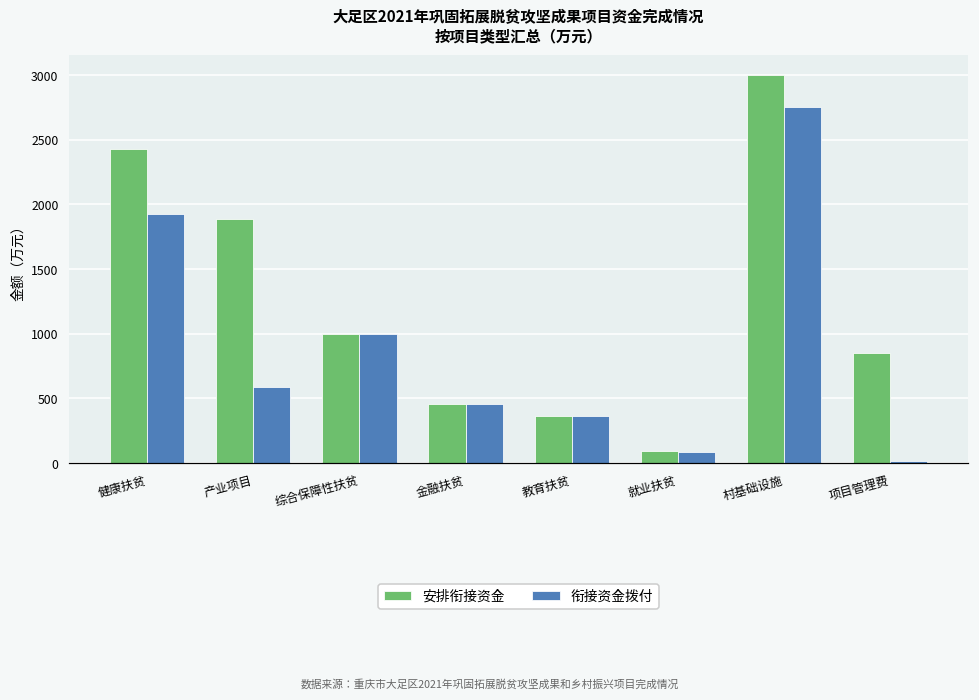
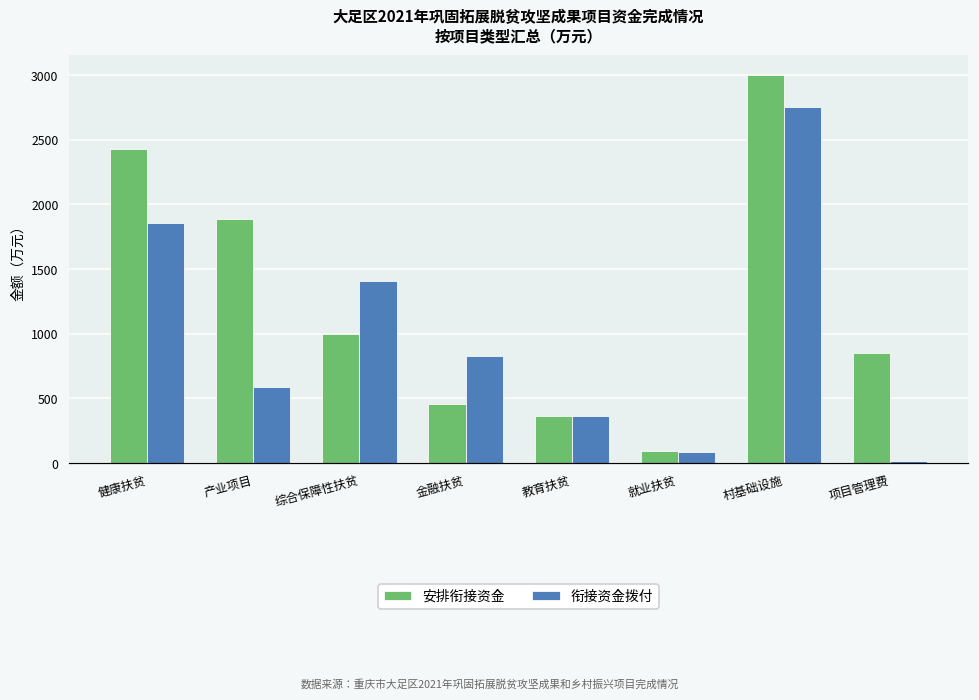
  {
    "安排衔接资金": {
      "健康扶贫": 2430,
      "产业项目": 1890,
      "综合保障性扶贫": 1000,
      "金融扶贫": 450,
      "教育扶贫": 360,
      "就业扶贫": 90,
      "村基础设施": 3000,
      "项目管理费": 850
    },
    "衔接资金拨付": {
-     "健康扶贫": 1930,
+     "健康扶贫": 1850,
      "产业项目": 590,
-     "综合保障性扶贫": 1000,
-     "金融扶贫": 450,
+     "综合保障性扶贫": 1400,
+     "金融扶贫": 830,
      "教育扶贫": 360,
      "就业扶贫": 80,
      "村基础设施": 2760
    }
  }
